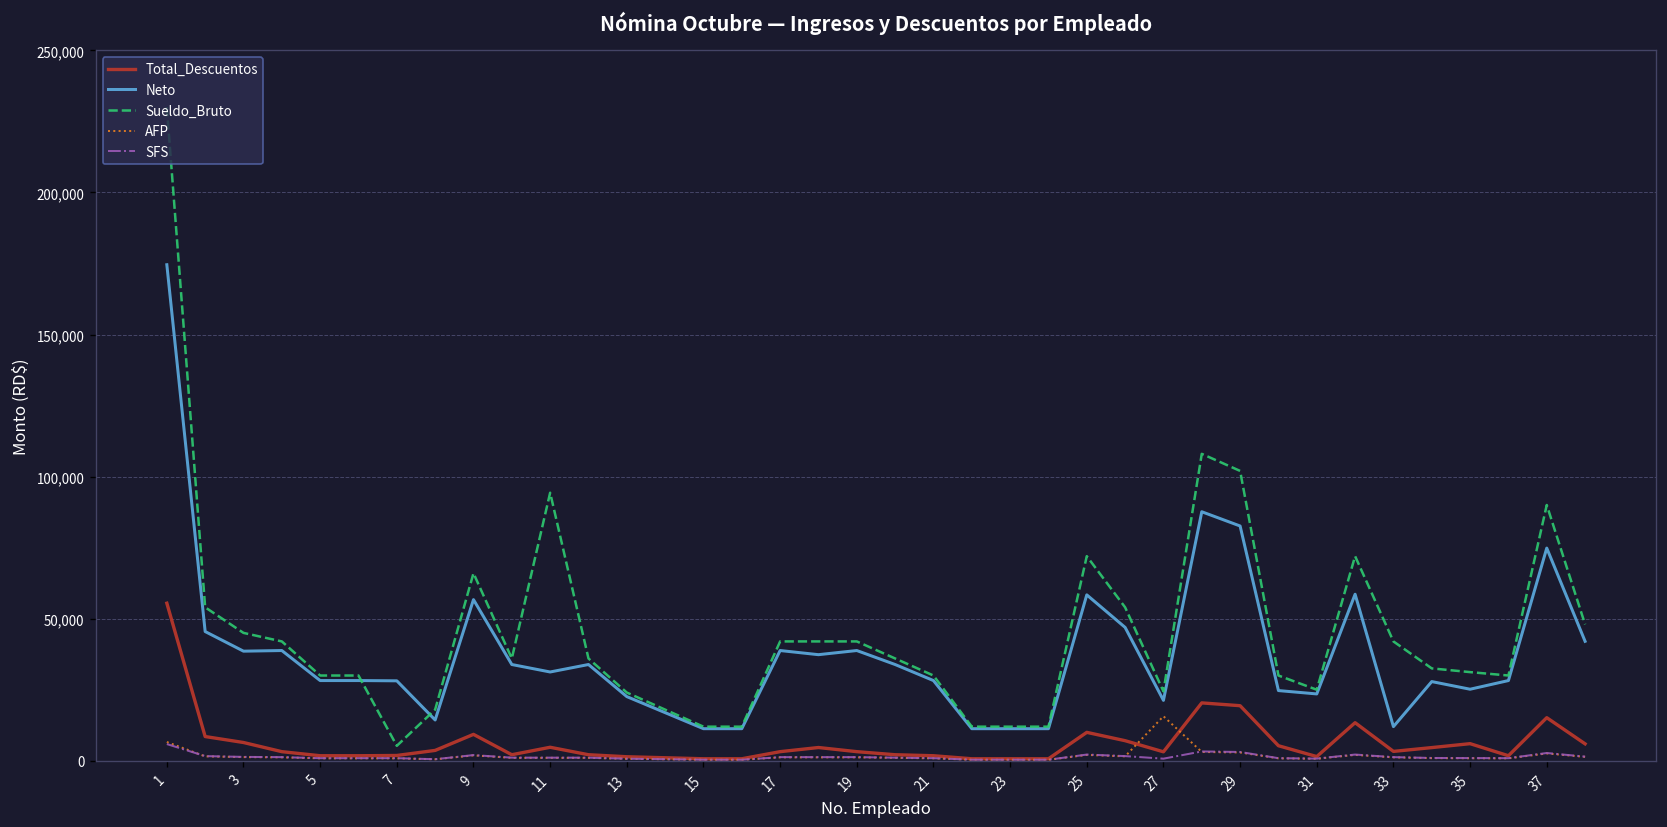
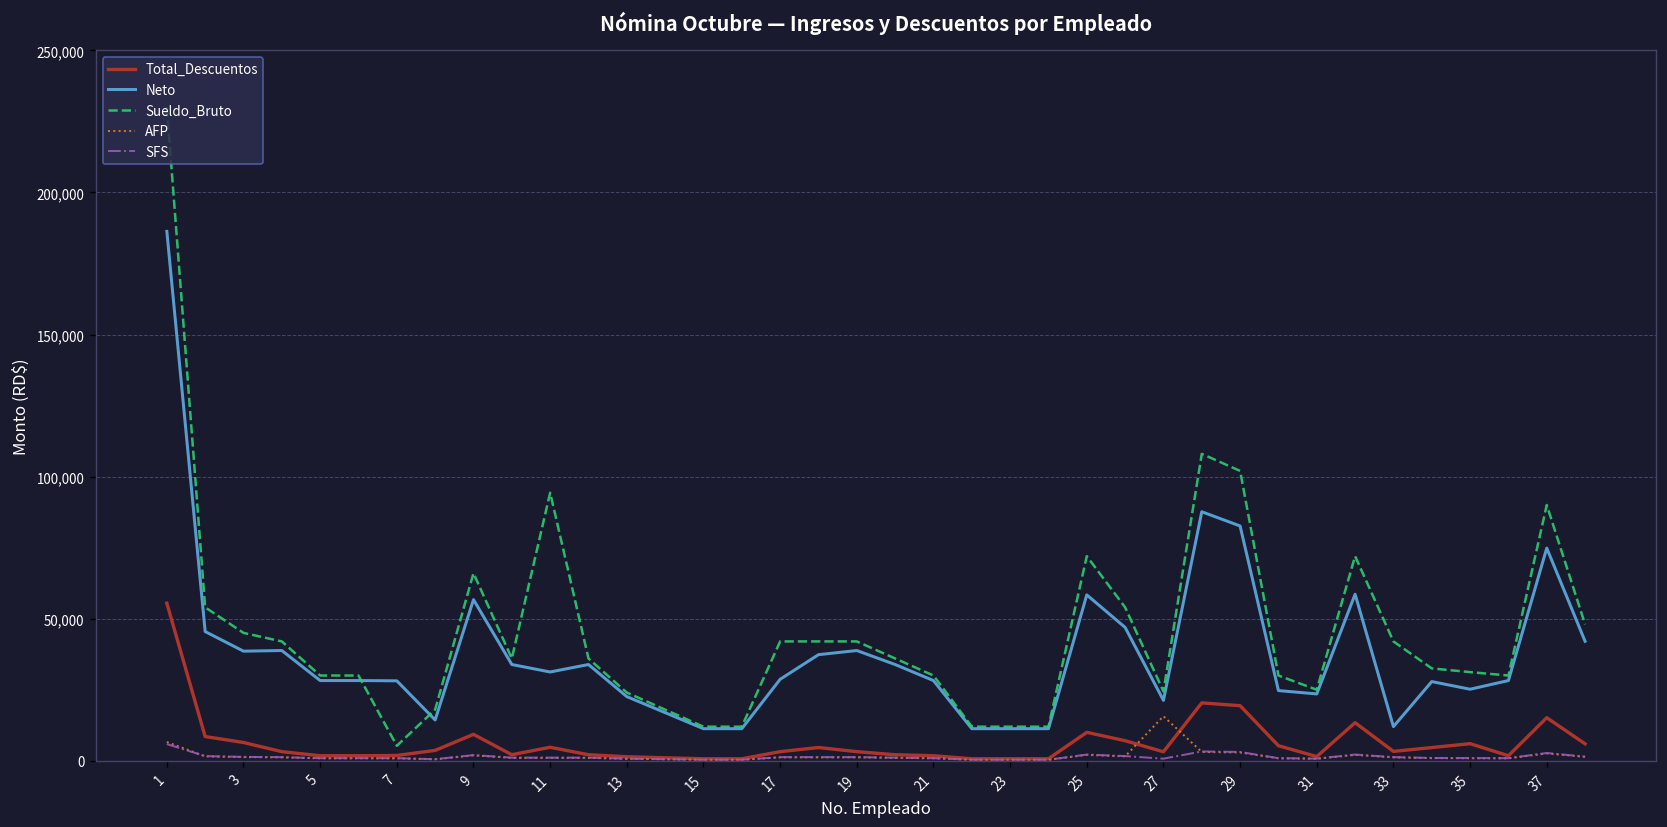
  {
    "Total_Descuentos": {
      "1": "55,000",
      "3": "6,000",
      "9": "9,000",
      "11": "5,000",
      "17": "3,000",
      "19": "3,000",
      "25": "10,000",
      "27": "3,000",
      "29": "19,000",
      "33": "3,000",
      "35": "6,000",
      "37": "15,000"
    },
    "Neto": {
-     "1": "175,000",
+     "1": "186,000",
      "3": "39,000",
      "5": "28,000",
      "7": "28,000",
      "9": "57,000",
      "11": "31,000",
      "13": "23,000",
-     "17": "39,000",
+     "17": "29,000",
      "19": "39,000",
      "21": "28,000",
      "25": "58,000",
      "27": "21,000",
      "29": "83,000",
      "31": "24,000",
      "33": "12,000",
      "35": "25,000",
      "37": "75,000"
    },
    "Sueldo_Bruto": {
      "3": "45,000",
      "5": "30,000",
      "7": "5,000",
      "9": "66,000",
      "11": "94,000",
      "13": "24,000",
      "17": "42,000",
      "19": "42,000",
      "21": "30,000",
      "25": "72,000",
      "27": "24,000",
      "29": "102,000",
      "31": "25,000",
      "33": "42,000",
      "35": "31,000",
      "37": "90,000"
    },
    "AFP": {
      "27": "16,000"
    },
    "SFS": {
      "27": "1,000"
    }
  }
